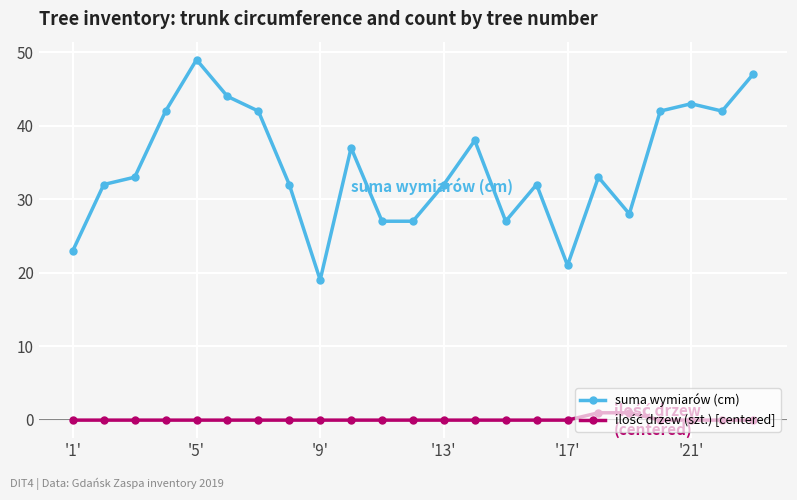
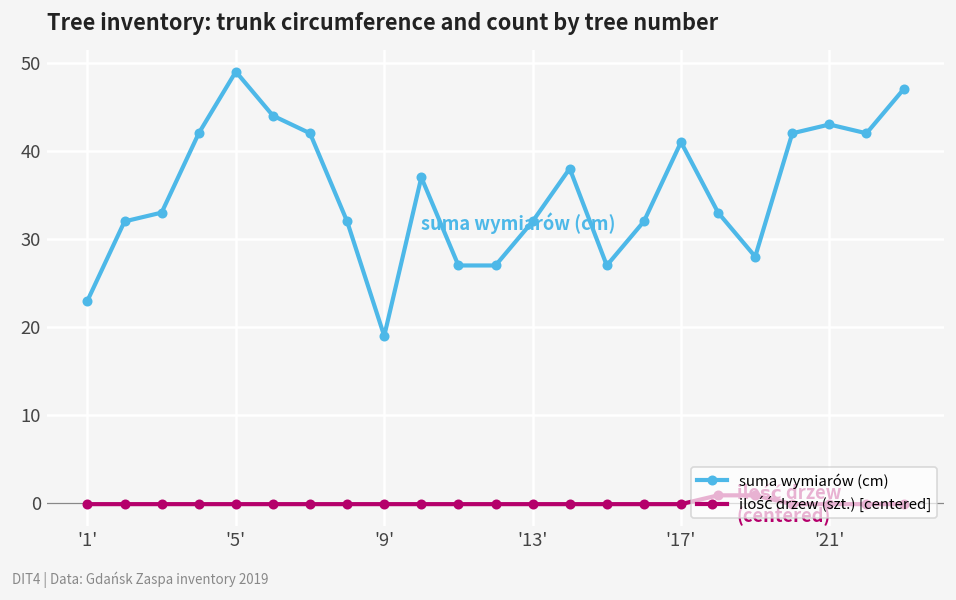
  {
    "suma wymiarów (cm)": {
      "'1'": 23,
      "'5'": 49,
      "'9'": 19,
      "'13'": 32,
-     "'17'": 21,
+     "'17'": 41,
      "'21'": 43
    },
    "ilość drzew (szt.) [centered]": {
      "'1'": 0,
      "'5'": 0,
      "'9'": 0,
      "'13'": 0,
      "'17'": 0
    }
  }
